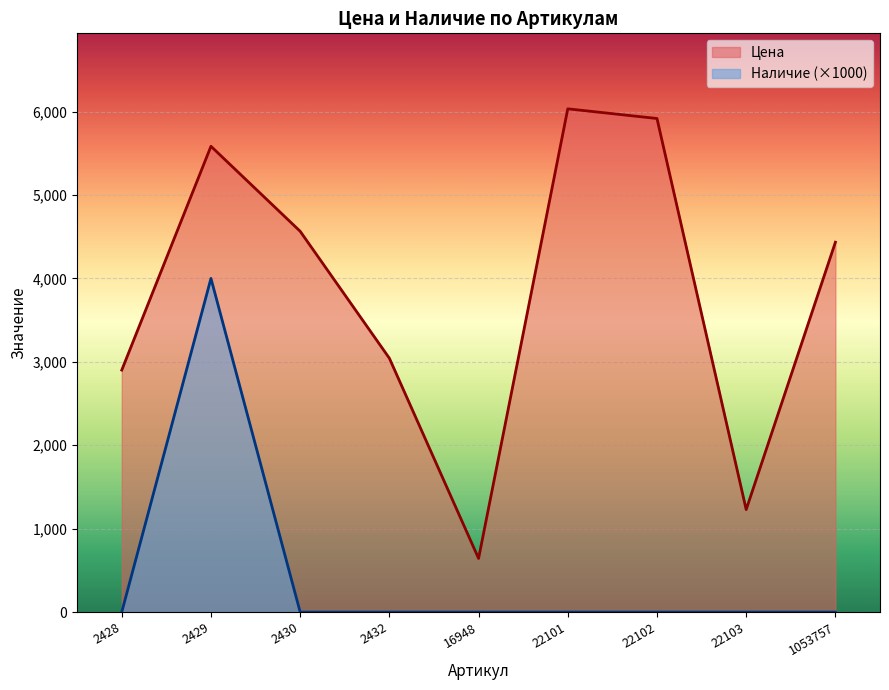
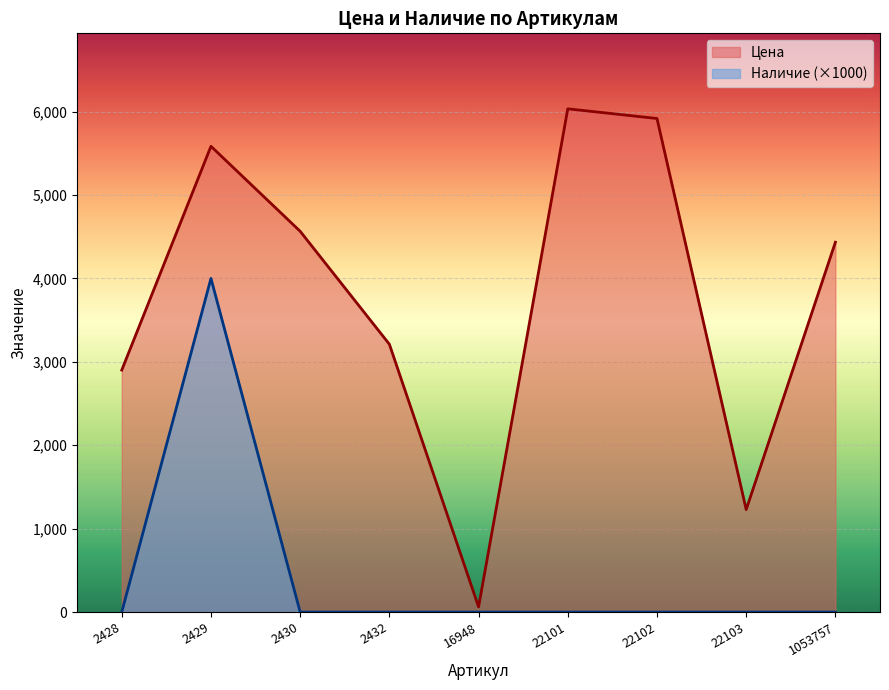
  {
    "Цена": {
      "2428": "2,900",
      "2429": "5,600",
      "2430": "4,600",
-     "2432": "3,000",
-     "16948": "600",
+     "2432": "3,200",
+     "16948": "100",
      "22101": "6,000",
      "22102": "5,900",
      "22103": "1,200",
      "1053757": "4,400"
    },
    "Наличие (×1000)": {
      "2428": "0",
      "2429": "4,000",
      "2430": "0",
      "2432": "0",
      "16948": "0",
      "22101": "0",
      "22102": "0",
      "22103": "0",
      "1053757": "0"
    }
  }
